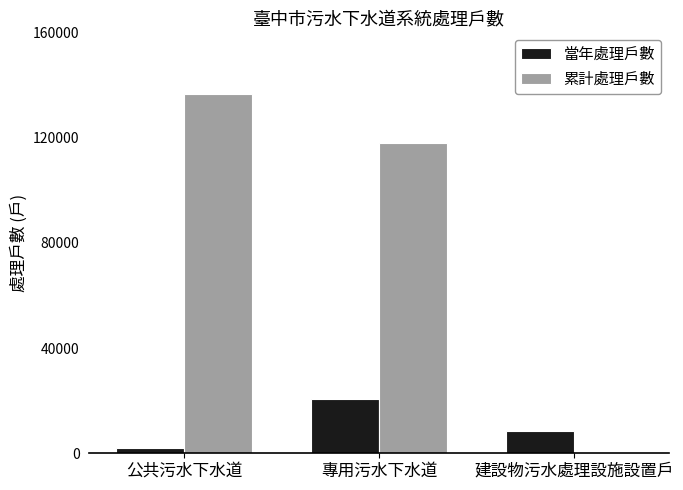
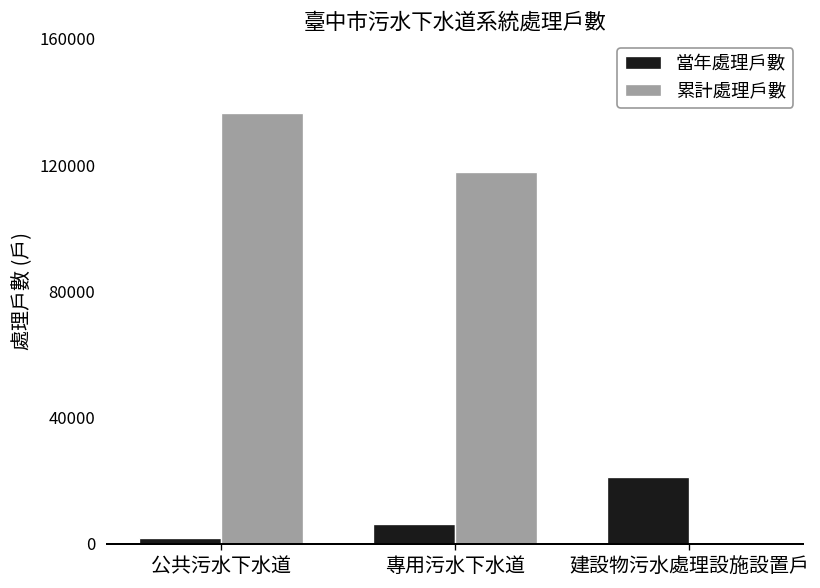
  {
    "當年處理戶數": {
      "公共污水下水道": 2000,
-     "專用污水下水道": 21000,
-     "建設物污水處理設施設置戶": 9000
+     "專用污水下水道": 6000,
+     "建設物污水處理設施設置戶": 21000
    },
    "累計處理戶數": {
      "公共污水下水道": 137000,
      "專用污水下水道": 118000,
      "建設物污水處理設施設置戶": 0
    }
  }
